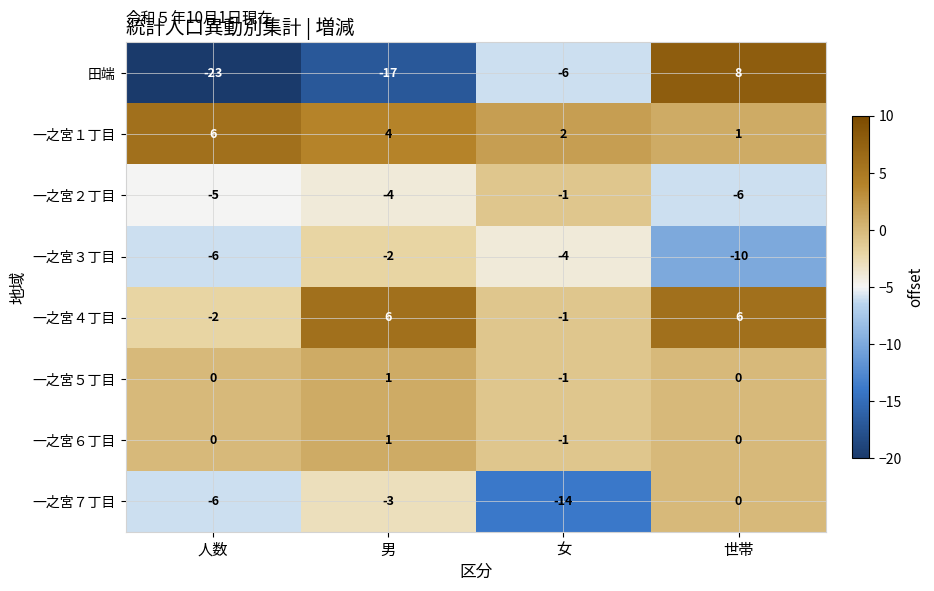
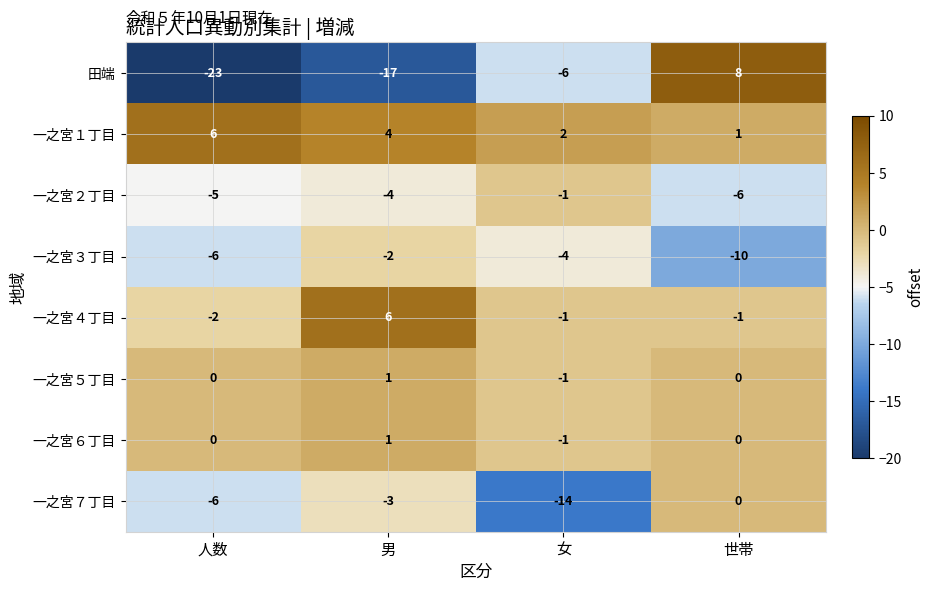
  {
    "田端": {
      "人数": -23,
      "男": -17,
      "女": -6,
      "世帯": 8
    },
    "一之宮１丁目": {
      "人数": 6,
      "男": 4,
      "女": 2,
      "世帯": 1
    },
    "一之宮２丁目": {
      "人数": -5,
      "男": -4,
      "女": -1,
      "世帯": -6
    },
    "一之宮３丁目": {
      "人数": -6,
      "男": -2,
      "女": -4,
      "世帯": -10
    },
    "一之宮４丁目": {
      "人数": -2,
      "男": 6,
      "女": -1,
-     "世帯": 6
+     "世帯": -1
    },
    "一之宮５丁目": {
      "人数": 0,
      "男": 1,
      "女": -1,
      "世帯": 0
    },
    "一之宮６丁目": {
      "人数": 0,
      "男": 1,
      "女": -1,
      "世帯": 0
    },
    "一之宮７丁目": {
      "人数": -6,
      "男": -3,
      "女": -14,
      "世帯": 0
    }
  }
